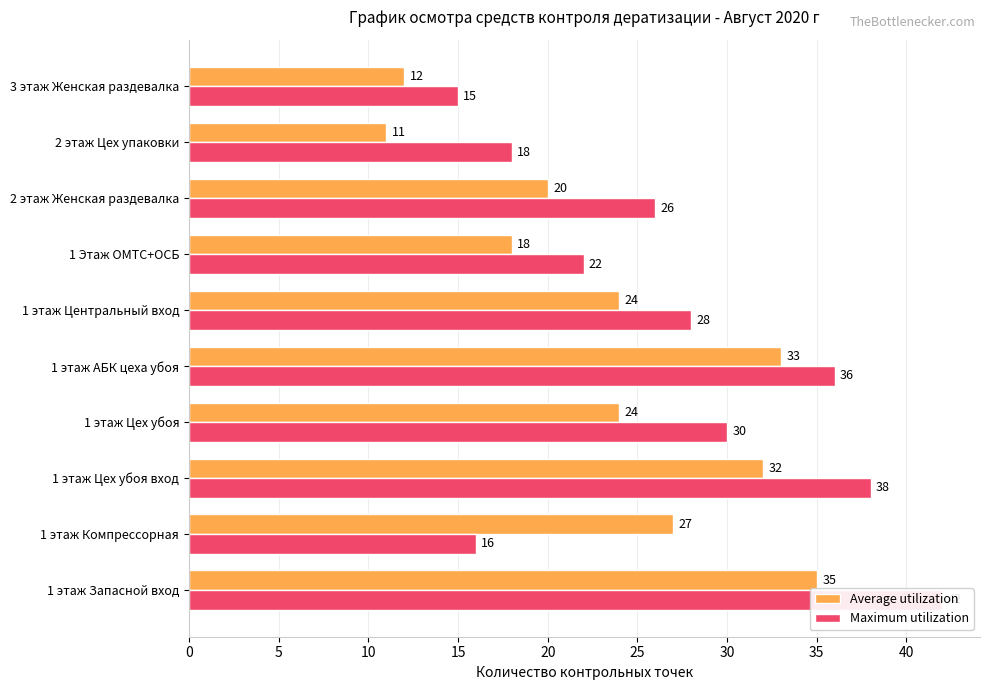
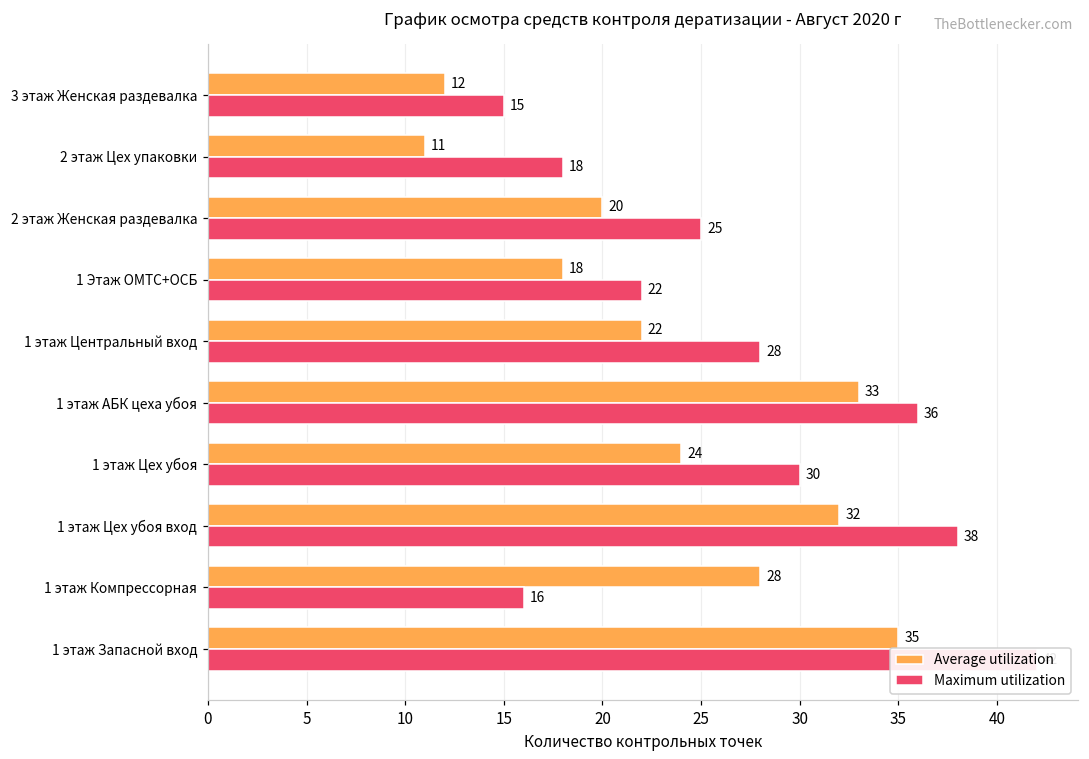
  {
    "Average utilization": {
      "3 этаж Женская раздевалка": 12,
      "2 этаж Цех упаковки": 11,
      "2 этаж Женская раздевалка": 20,
      "1 Этаж ОМТС+ОСБ": 18,
-     "1 этаж Центральный вход": 24,
+     "1 этаж Центральный вход": 22,
      "1 этаж АБК цеха убоя": 33,
      "1 этаж Цех убоя": 24,
      "1 этаж Цех убоя вход": 32,
-     "1 этаж Компрессорная": 27,
+     "1 этаж Компрессорная": 28,
      "1 этаж Запасной вход": 35
    },
    "Maximum utilization": {
      "3 этаж Женская раздевалка": 15,
      "2 этаж Цех упаковки": 18,
-     "2 этаж Женская раздевалка": 26,
+     "2 этаж Женская раздевалка": 25,
      "1 Этаж ОМТС+ОСБ": 22,
      "1 этаж Центральный вход": 28,
      "1 этаж АБК цеха убоя": 36,
      "1 этаж Цех убоя": 30,
      "1 этаж Цех убоя вход": 38,
      "1 этаж Компрессорная": 16
    }
  }
